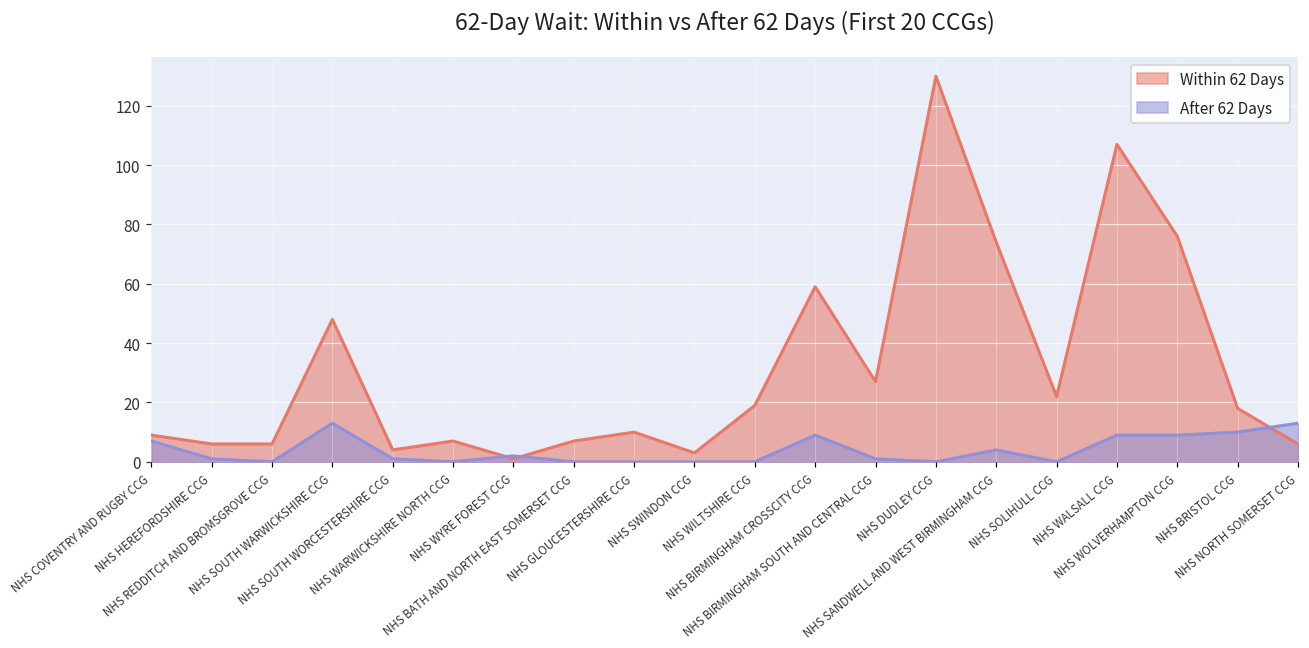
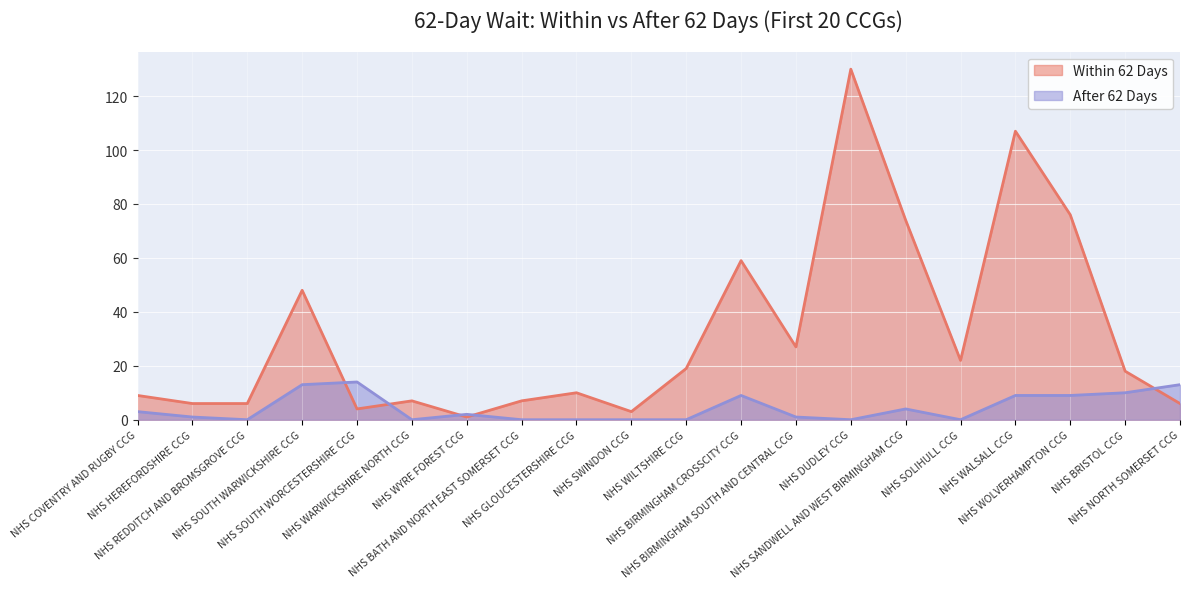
  {
    "Within 62 Days": {
      "NHS COVENTRY AND RUGBY CCG": 9,
      "NHS HEREFORDSHIRE CCG": 6,
      "NHS REDDITCH AND BROMSGROVE CCG": 6,
      "NHS SOUTH WARWICKSHIRE CCG": 48,
      "NHS SOUTH WORCESTERSHIRE CCG": 4,
      "NHS WARWICKSHIRE NORTH CCG": 7,
      "NHS WYRE FOREST CCG": 1,
      "NHS BATH AND NORTH EAST SOMERSET CCG": 7,
      "NHS GLOUCESTERSHIRE CCG": 10,
      "NHS SWINDON CCG": 3,
      "NHS WILTSHIRE CCG": 19,
      "NHS BIRMINGHAM CROSSCITY CCG": 59,
      "NHS BIRMINGHAM SOUTH AND CENTRAL CCG": 27,
      "NHS DUDLEY CCG": 130,
      "NHS SANDWELL AND WEST BIRMINGHAM CCG": 74,
      "NHS SOLIHULL CCG": 22,
      "NHS WALSALL CCG": 107,
      "NHS WOLVERHAMPTON CCG": 76,
      "NHS BRISTOL CCG": 18,
      "NHS NORTH SOMERSET CCG": 6
    },
    "After 62 Days": {
-     "NHS COVENTRY AND RUGBY CCG": 7,
+     "NHS COVENTRY AND RUGBY CCG": 3,
      "NHS HEREFORDSHIRE CCG": 1,
      "NHS REDDITCH AND BROMSGROVE CCG": 0,
      "NHS SOUTH WARWICKSHIRE CCG": 13,
-     "NHS SOUTH WORCESTERSHIRE CCG": 1,
+     "NHS SOUTH WORCESTERSHIRE CCG": 14,
      "NHS WARWICKSHIRE NORTH CCG": 0,
      "NHS WYRE FOREST CCG": 2,
      "NHS BATH AND NORTH EAST SOMERSET CCG": 0,
      "NHS GLOUCESTERSHIRE CCG": 0,
      "NHS SWINDON CCG": 0,
      "NHS WILTSHIRE CCG": 0,
      "NHS BIRMINGHAM CROSSCITY CCG": 9,
      "NHS BIRMINGHAM SOUTH AND CENTRAL CCG": 1,
      "NHS DUDLEY CCG": 0,
      "NHS SANDWELL AND WEST BIRMINGHAM CCG": 4,
      "NHS SOLIHULL CCG": 0,
      "NHS WALSALL CCG": 9,
      "NHS WOLVERHAMPTON CCG": 9,
      "NHS BRISTOL CCG": 10,
      "NHS NORTH SOMERSET CCG": 13
    }
  }
